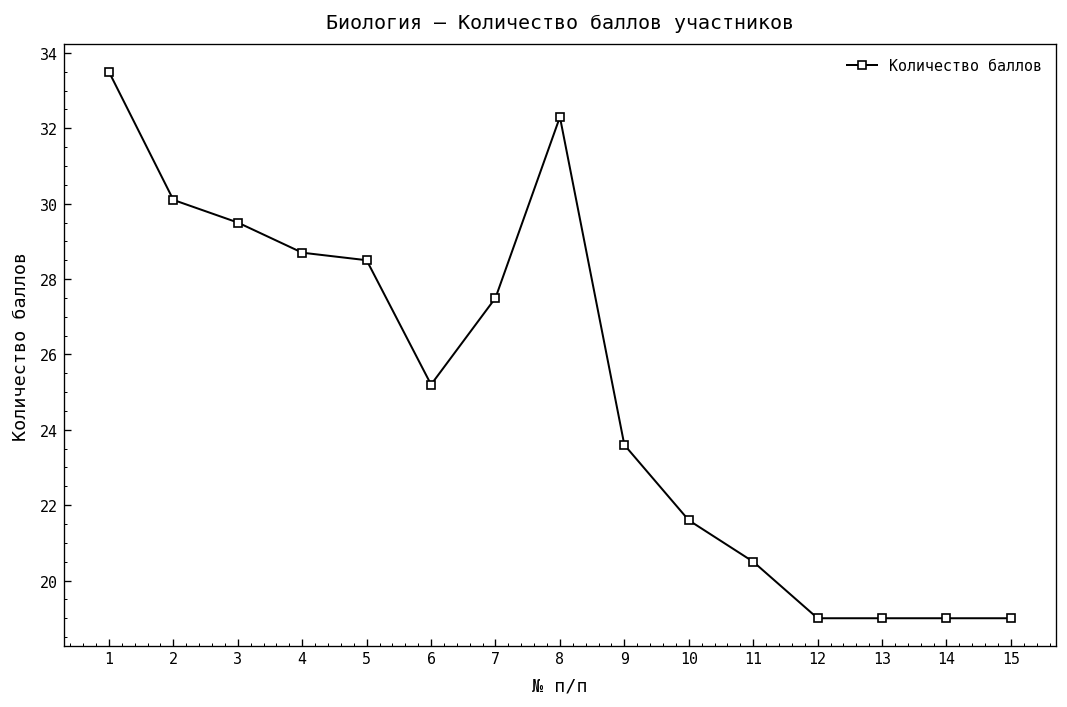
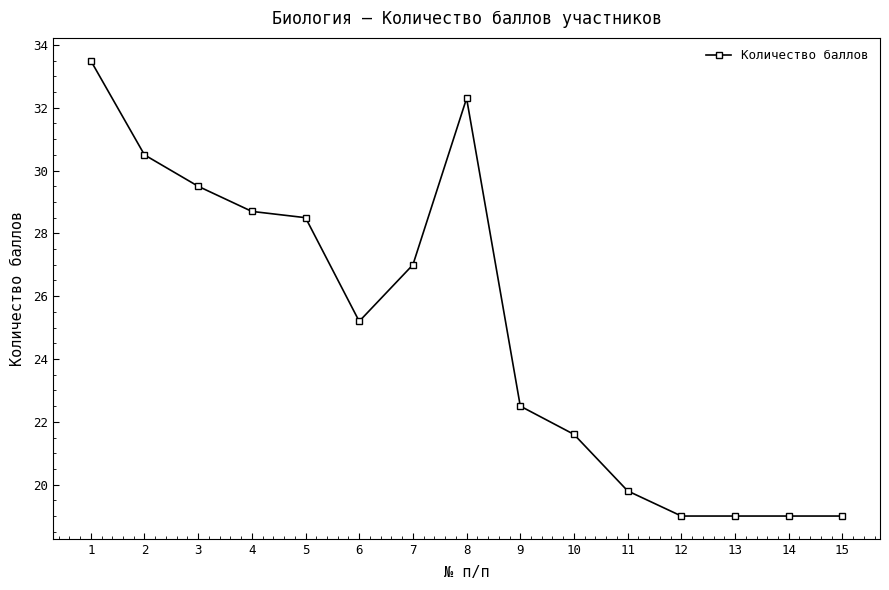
  {
    "1": 33.5,
-   "2": 30.1,
+   "2": 30.5,
    "3": 29.5,
    "4": 28.7,
    "5": 28.5,
    "6": 25.2,
-   "7": 27.5,
+   "7": 27.0,
    "8": 32.3,
-   "9": 23.6,
+   "9": 22.5,
    "10": 21.6,
-   "11": 20.5,
+   "11": 19.8,
    "12": 19.0,
    "13": 19.0,
    "14": 19.0,
    "15": 19.0
  }
